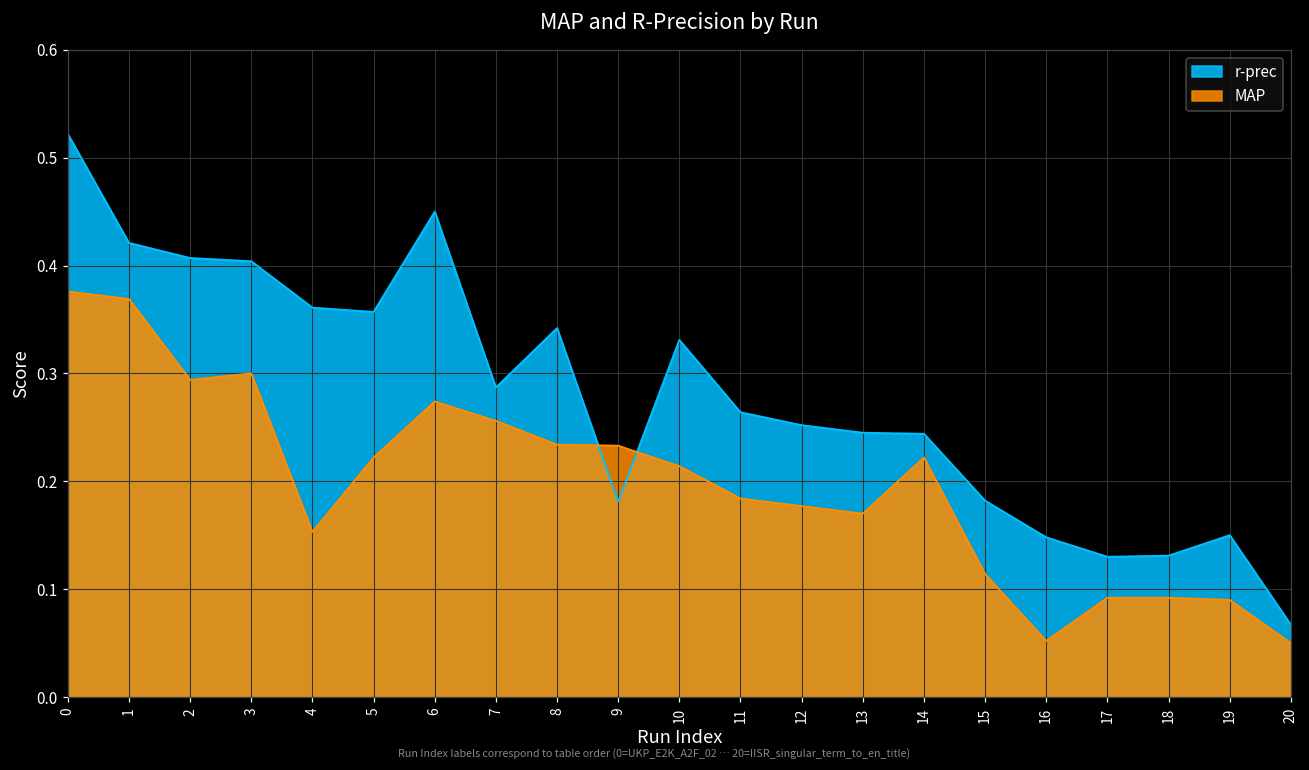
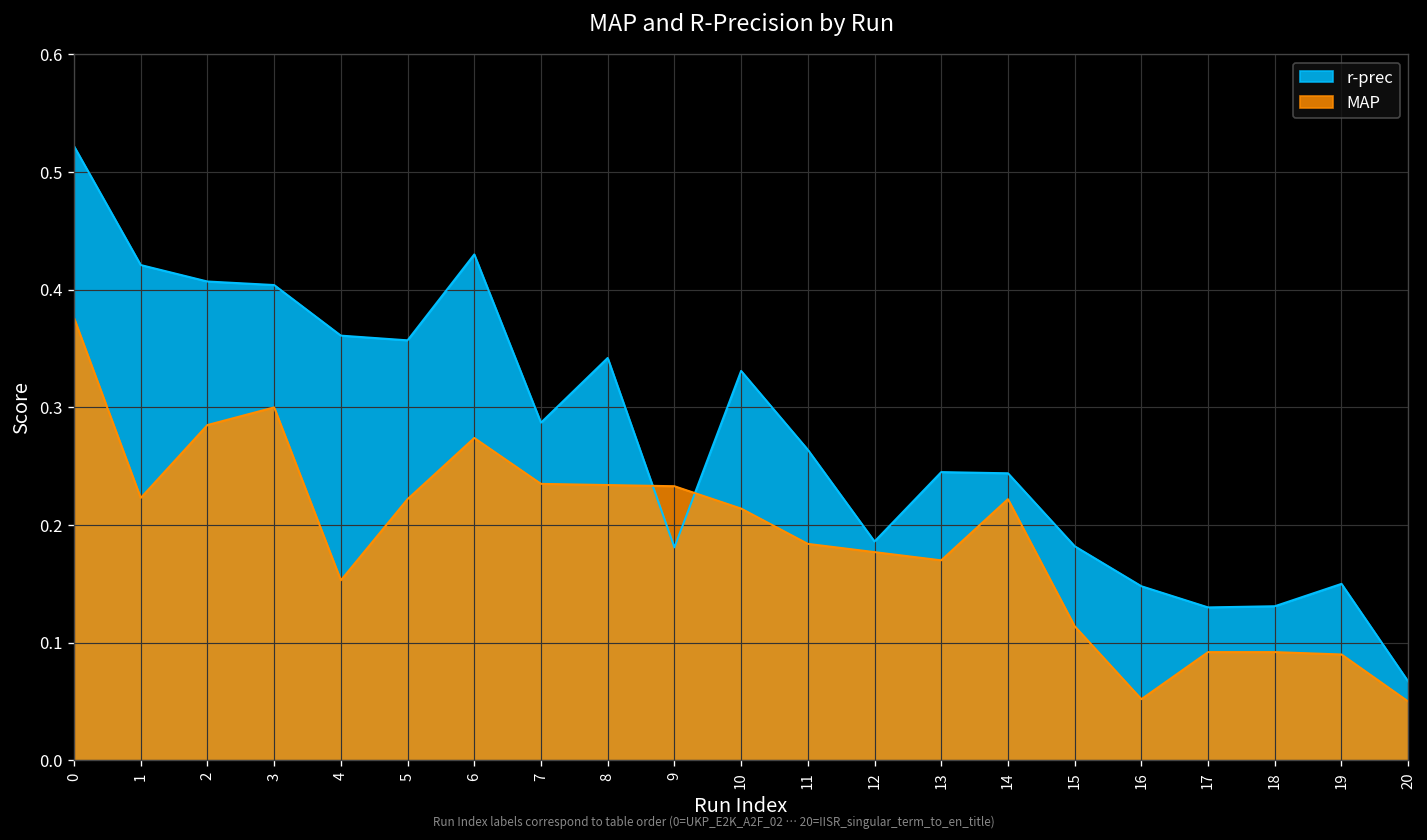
  {
    "r-prec": {
      "0": 0.52,
      "1": 0.42,
      "2": 0.41,
      "3": 0.40,
      "4": 0.36,
      "5": 0.36,
-     "6": 0.45,
+     "6": 0.43,
      "7": 0.29,
      "8": 0.34,
      "9": 0.18,
      "10": 0.33,
      "11": 0.26,
-     "12": 0.25,
+     "12": 0.19,
      "13": 0.25,
      "14": 0.24,
      "15": 0.18,
      "16": 0.15,
      "17": 0.13,
      "18": 0.13,
      "19": 0.15,
      "20": 0.07
    },
    "MAP": {
      "0": 0.38,
-     "1": 0.37,
-     "2": 0.294,
+     "1": 0.22,
+     "2": 0.285,
      "3": 0.30,
      "4": 0.15,
      "5": 0.22,
      "6": 0.27,
-     "7": 0.26,
+     "7": 0.24,
      "8": 0.23,
      "9": 0.23,
      "10": 0.21,
      "11": 0.18,
      "12": 0.18,
      "13": 0.17,
      "14": 0.22,
      "15": 0.11,
      "16": 0.05,
      "17": 0.09,
      "18": 0.09,
      "19": 0.09,
      "20": 0.05
    }
  }
